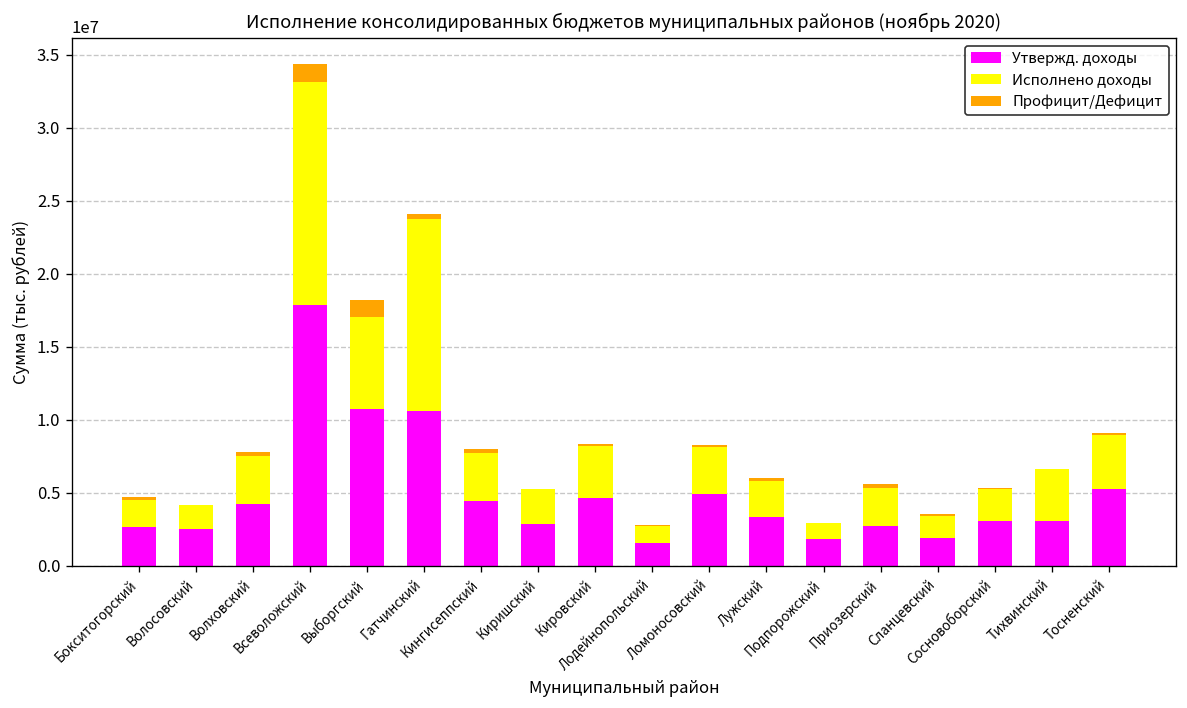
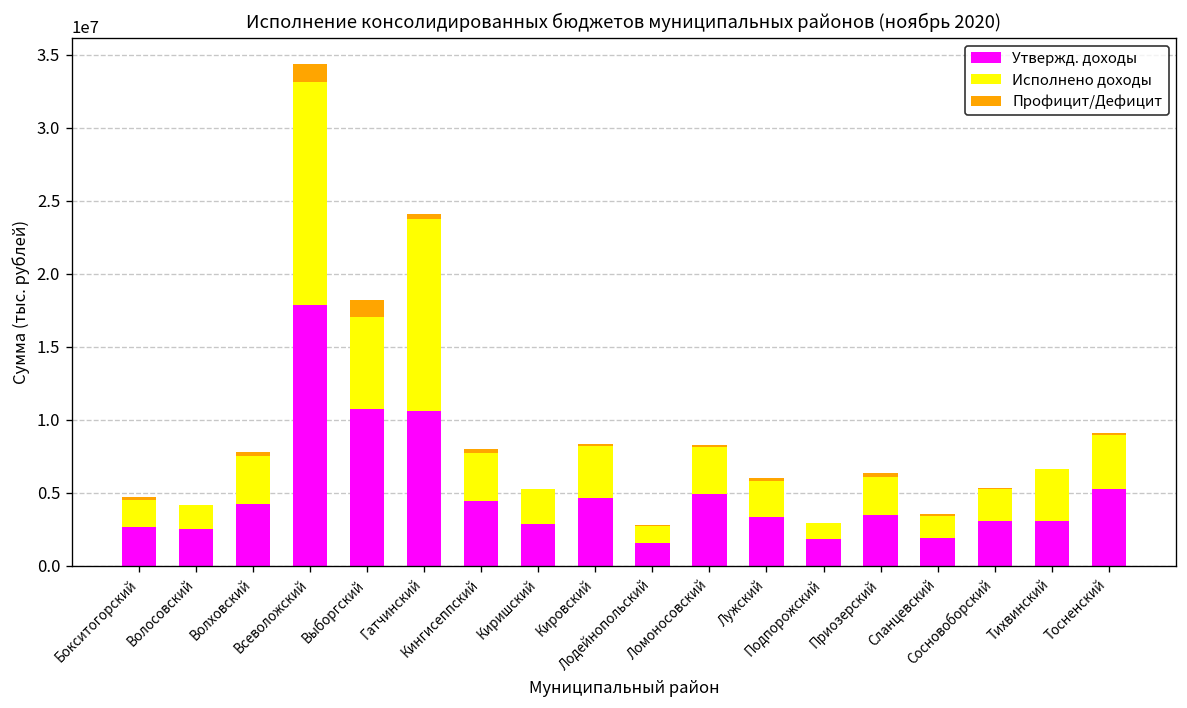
  {
    "Утвержд. доходы": {
      "Бокситогорский": 2700000,
      "Волосовский": 2500000,
      "Волховский": 4200000,
      "Всеволожский": 17900000,
      "Выборгский": 10700000,
      "Гатчинский": 10600000,
      "Кингисеппский": 4500000,
      "Киришский": 2900000,
      "Кировский": 4700000,
      "Лодейнопольский": 1600000,
      "Ломоносовский": 4900000,
      "Лужский": 3400000,
      "Подпорожский": 1800000,
-     "Приозерский": 2700000,
+     "Приозерский": 3500000,
      "Сланцевский": 1900000,
      "Сосновоборский": 3100000,
      "Тихвинский": 3000000,
      "Тосненский": 5300000
    },
    "Исполнено доходы": {
      "Бокситогорский": 1800000,
      "Волосовский": 1700000,
      "Волховский": 3300000,
      "Всеволожский": 15200000,
      "Выборгский": 6300000,
      "Гатчинский": 13100000,
      "Кингисеппский": 3300000,
      "Киришский": 2400000,
      "Кировский": 3500000,
      "Лодейнопольский": 1200000,
      "Ломоносовский": 3200000,
      "Лужский": 2500000,
      "Подпорожский": 1100000,
      "Приозерский": 2600000,
      "Сланцевский": 1500000,
      "Сосновоборский": 2200000,
      "Тихвинский": 3600000,
      "Тосненский": 3700000
    },
    "Профицит/Дефицит": {
      "Бокситогорский": 200000,
      "Волховский": 300000,
      "Всеволожский": 1300000,
      "Выборгский": 1200000,
      "Гатчинский": 400000,
      "Кингисеппский": 300000,
      "Киришский": 0,
      "Приозерский": 300000,
      "Тихвинский": 0
    }
  }
